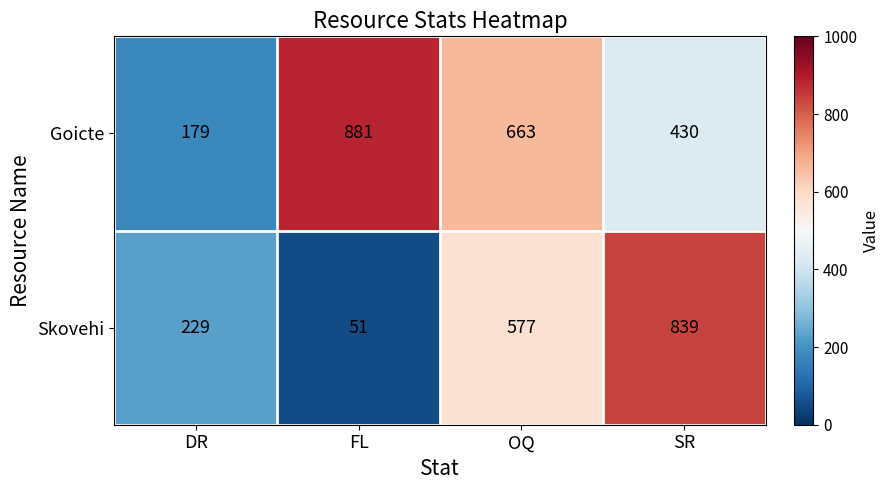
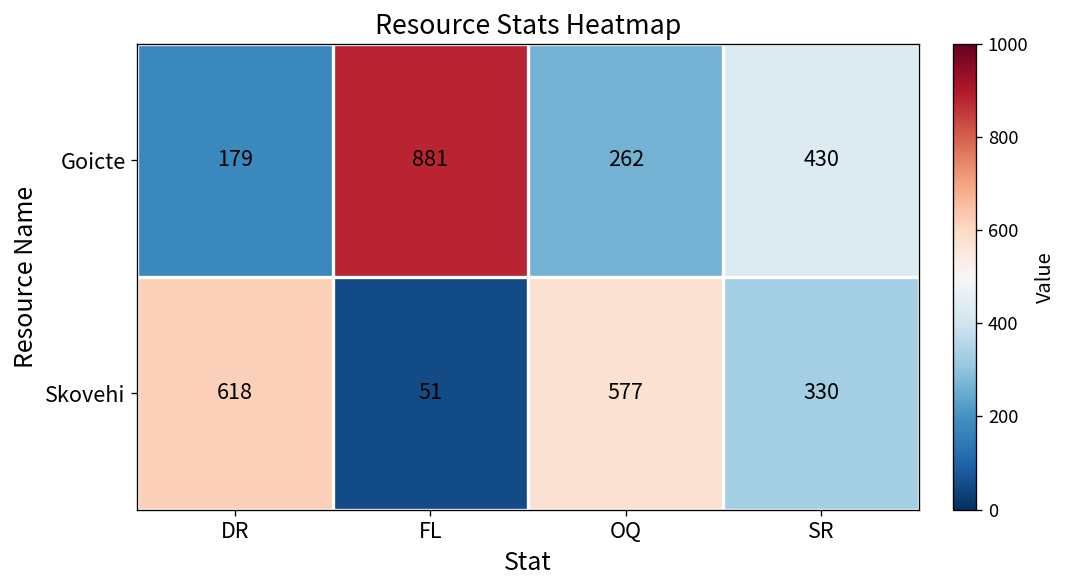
  {
    "Goicte": {
      "DR": 179,
      "FL": 881,
-     "OQ": 663,
+     "OQ": 262,
      "SR": 430
    },
    "Skovehi": {
-     "DR": 229,
+     "DR": 618,
      "FL": 51,
      "OQ": 577,
-     "SR": 839
+     "SR": 330
    }
  }
